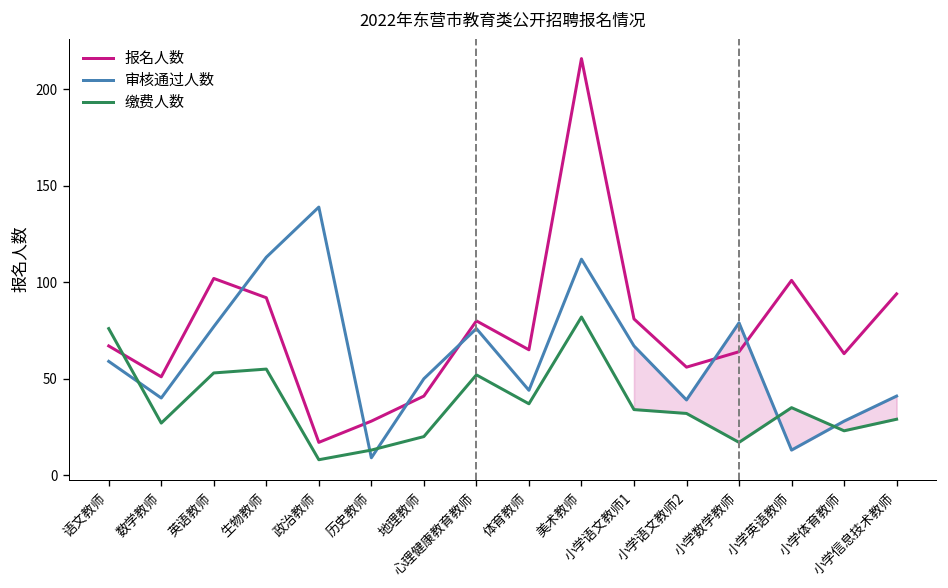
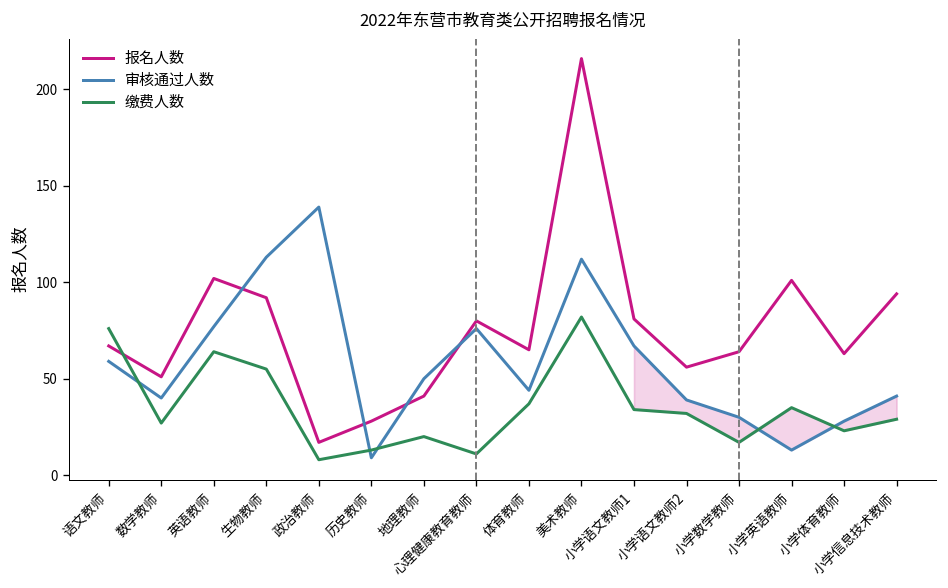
  {
    "审核通过人数": {
      "语文教师": 59,
      "数学教师": 40,
      "英语教师": 77,
      "生物教师": 113,
      "政治教师": 139,
      "历史教师": 9,
      "地理教师": 50,
      "心理健康教育教师": 76,
      "体育教师": 44,
      "美术教师": 112,
-     "小学数学教师": 79,
+     "小学数学教师": 30,
      "小学英语教师": 13
    },
    "缴费人数": {
      "语文教师": 76,
      "数学教师": 27,
-     "英语教师": 53,
+     "英语教师": 64,
      "生物教师": 55,
      "政治教师": 8,
      "历史教师": 13,
      "地理教师": 20,
-     "心理健康教育教师": 52,
+     "心理健康教育教师": 11,
      "体育教师": 37,
      "美术教师": 82,
      "小学语文教师1": 34,
      "小学语文教师2": 32,
      "小学数学教师": 17,
      "小学体育教师": 23,
      "小学信息技术教师": 29
    }
  }
